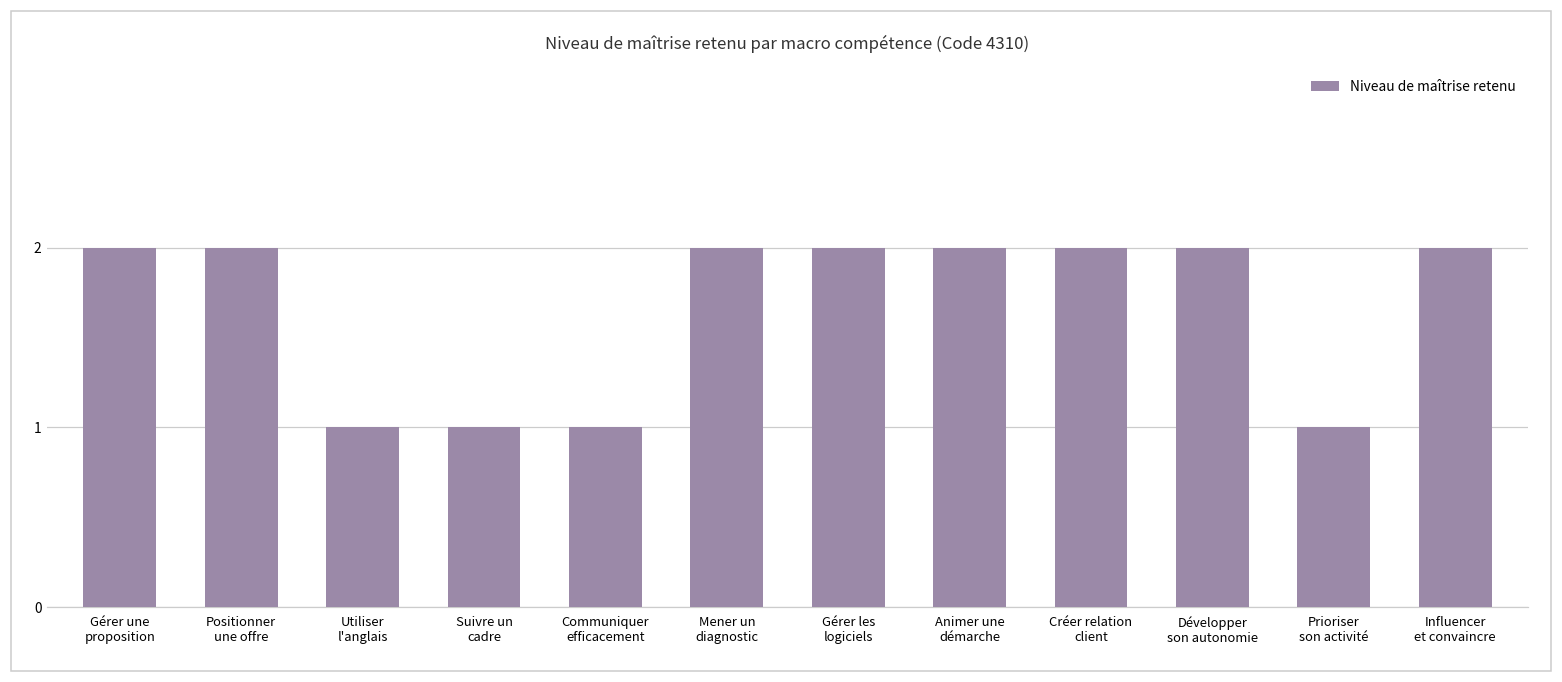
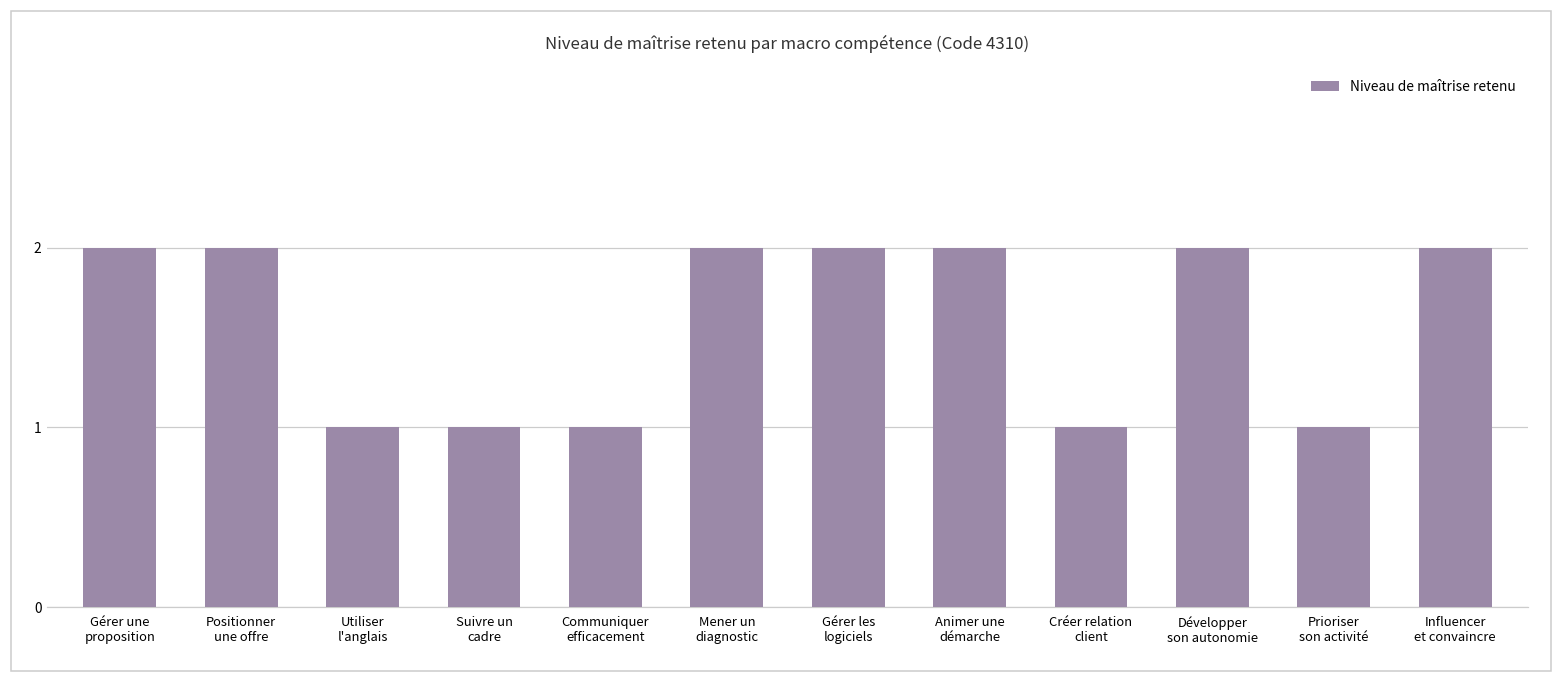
  {
    "Gérer une proposition": 2,
    "Positionner une offre": 2,
    "Utiliser l'anglais": 1,
    "Suivre un cadre": 1,
    "Communiquer efficacement": 1,
    "Mener un diagnostic": 2,
    "Gérer les logiciels": 2,
    "Animer une démarche": 2,
-   "Créer relation client": 2,
+   "Créer relation client": 1,
    "Développer son autonomie": 2,
    "Prioriser son activité": 1,
    "Influencer et convaincre": 2
  }
